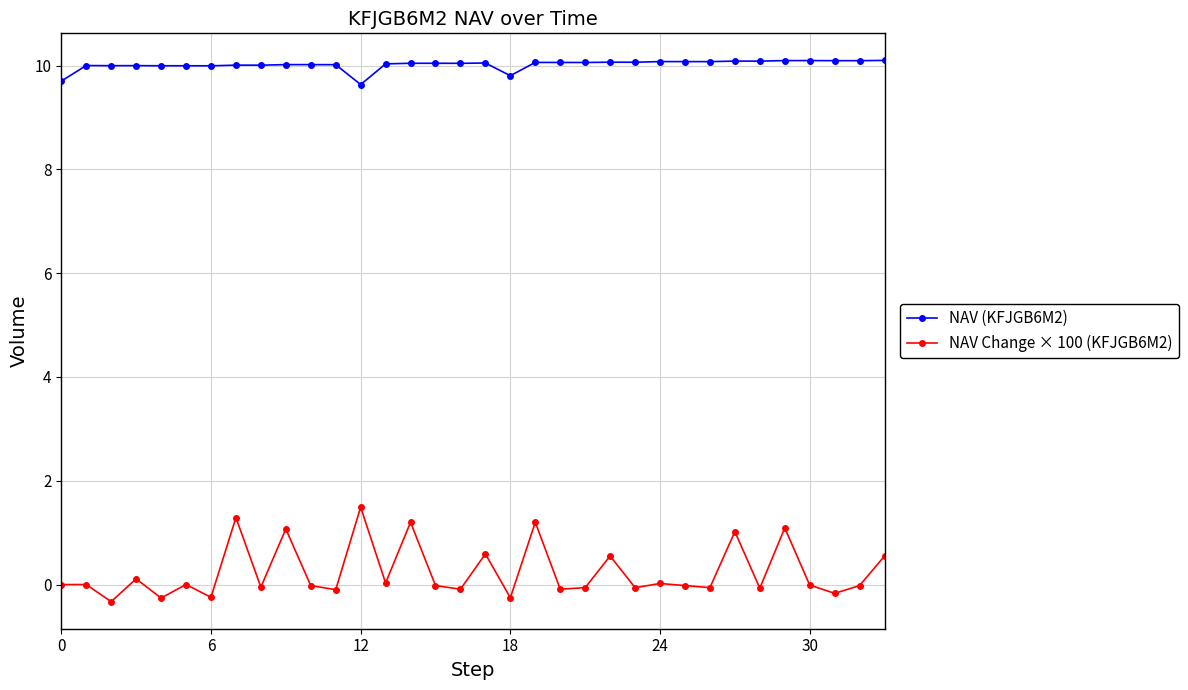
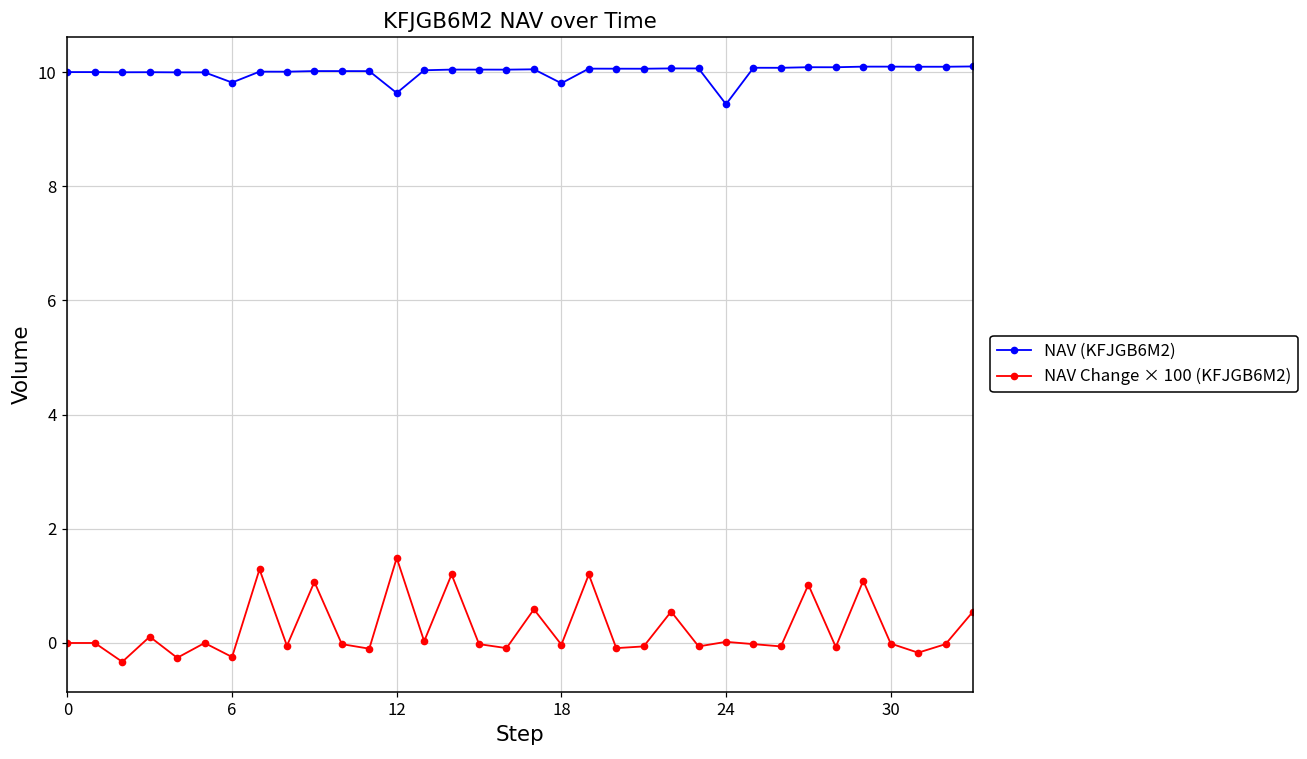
  {
    "NAV (KFJGB6M2)": {
-     "0": 9.7,
-     "6": 10.0,
+     "0": 10.0,
+     "6": 9.8,
      "12": 9.6,
      "18": 9.8,
-     "24": 10.1,
+     "24": 9.4,
      "30": 10.1
    },
    "NAV Change × 100 (KFJGB6M2)": {
      "0": 0.0,
      "6": -0.2,
      "12": 1.5,
-     "18": -0.3,
+     "18": 0.0,
      "24": 0.0,
      "30": 0.0
    }
  }
